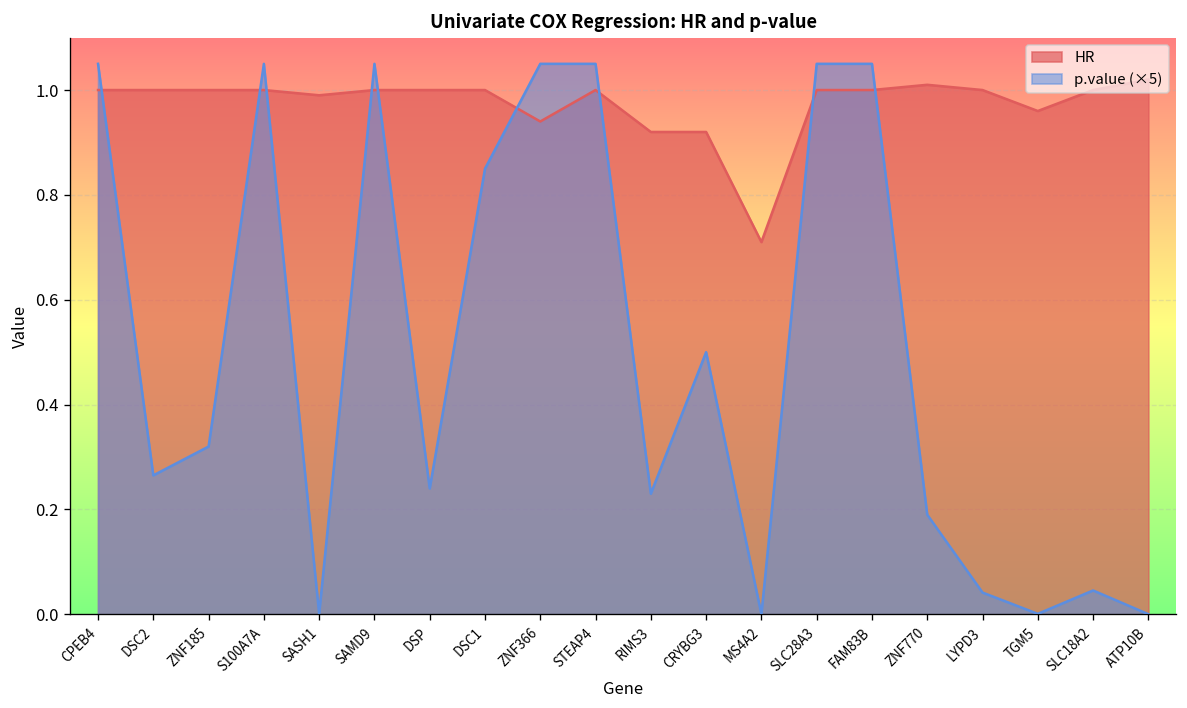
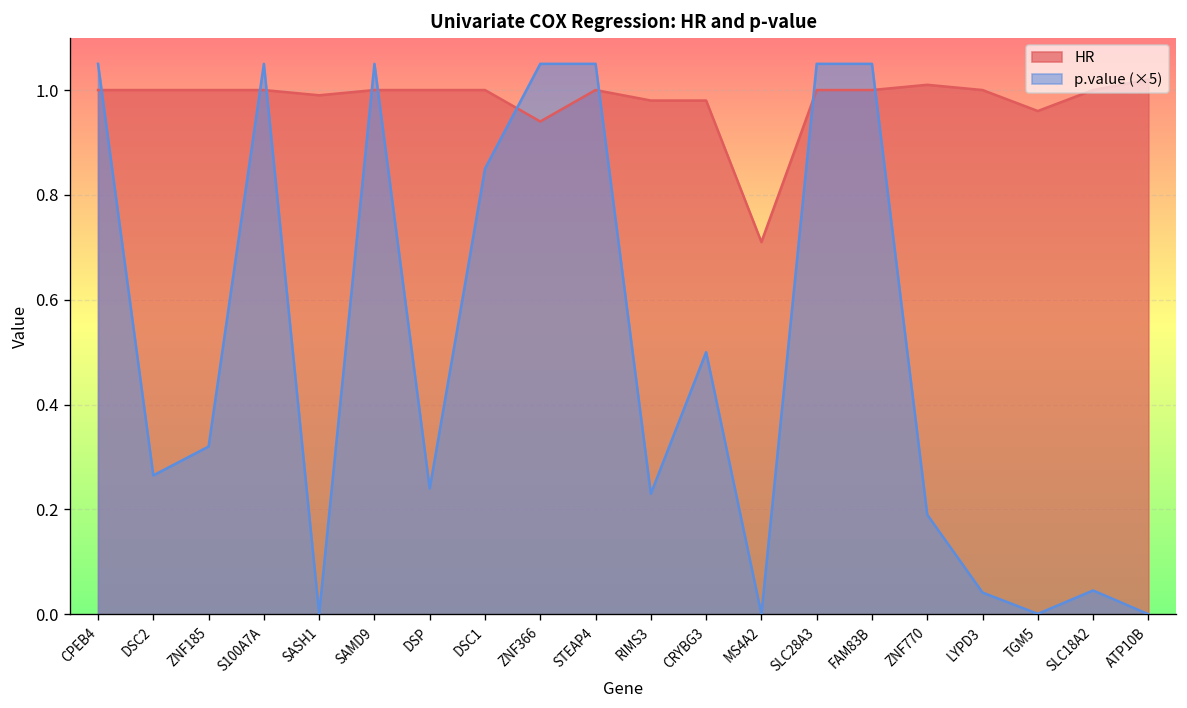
  {
    "HR": {
      "CPEB4": 1.00,
      "DSC2": 1.00,
      "ZNF185": 1.00,
      "S100A7A": 1.00,
      "SASH1": 0.99,
      "SAMD9": 1.00,
      "DSP": 1.00,
      "DSC1": 1.00,
      "ZNF366": 0.94,
      "STEAP4": 1.00,
-     "RIMS3": 0.92,
-     "CRYBG3": 0.92,
+     "RIMS3": 0.98,
+     "CRYBG3": 0.98,
      "MS4A2": 0.71,
      "SLC28A3": 1.00,
      "FAM83B": 1.00,
      "ZNF770": 1.01,
      "LYPD3": 1.00,
      "TGM5": 0.96
    },
    "p.value (×5)": {
      "CPEB4": 1.05,
      "DSC2": 0.27,
      "ZNF185": 0.32,
      "S100A7A": 1.05,
      "SASH1": 0.00,
      "SAMD9": 1.05,
      "DSP": 0.24,
      "DSC1": 0.85,
      "ZNF366": 1.05,
      "STEAP4": 1.05,
      "RIMS3": 0.23,
      "CRYBG3": 0.50,
      "MS4A2": 0.00,
      "SLC28A3": 1.05,
      "FAM83B": 1.05,
      "ZNF770": 0.19,
      "LYPD3": 0.04,
      "TGM5": 0.00,
      "SLC18A2": 0.05,
      "ATP10B": 0.00
    }
  }
